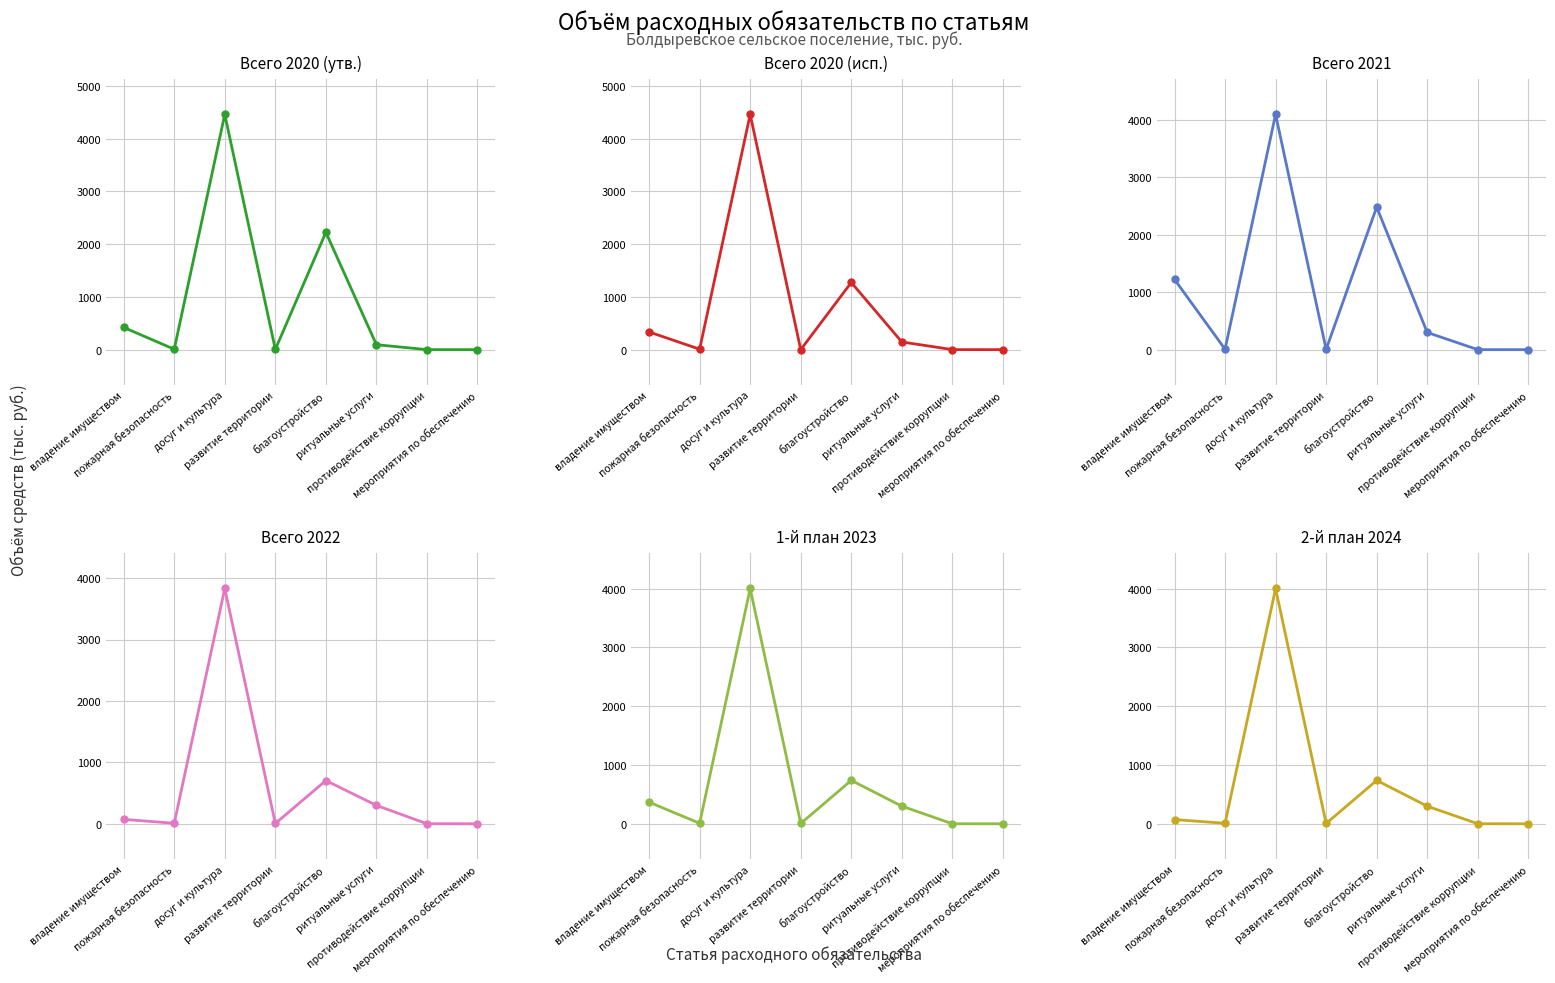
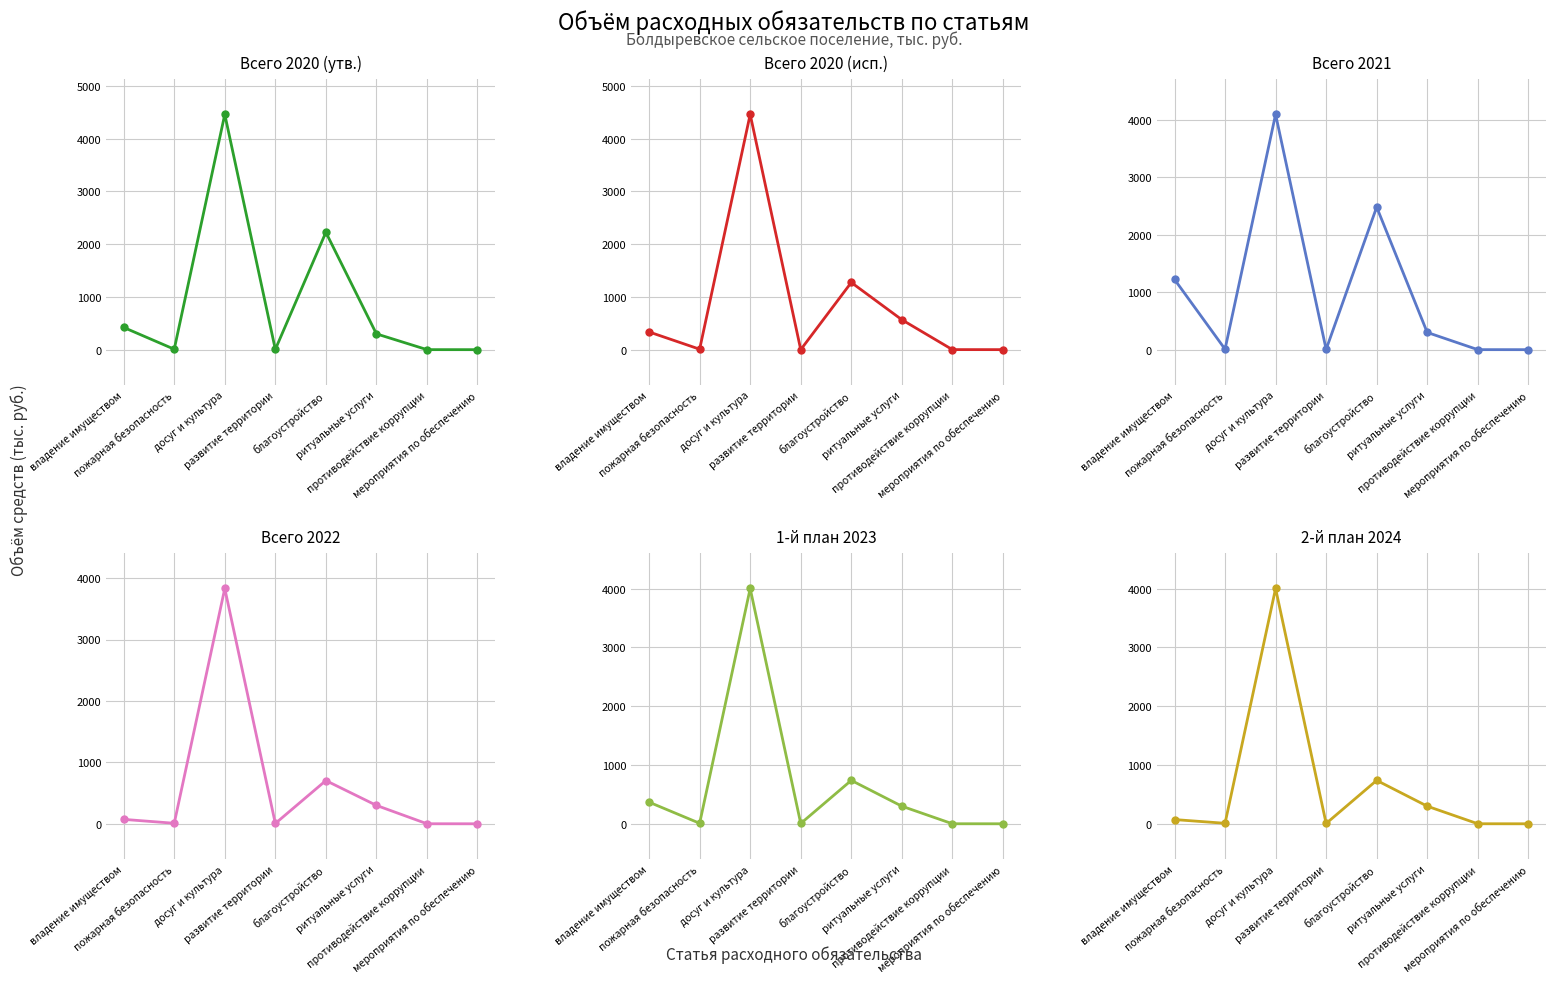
  {
    "Всего 2020 (утв.)": {
      "владение имуществом": 400,
      "пожарная безопасность": 0,
      "досуг и культура": 4500,
      "развитие территории": 0,
      "благоустройство": 2200,
-     "ритуальные услуги": 100,
+     "ритуальные услуги": 300,
      "противодействие коррупции": 0,
      "мероприятия по обеспечению": 0
    },
    "Всего 2020 (исп.)": {
      "владение имуществом": 300,
      "пожарная безопасность": 0,
      "досуг и культура": 4500,
      "развитие территории": 0,
      "благоустройство": 1300,
-     "ритуальные услуги": 100,
+     "ритуальные услуги": 600,
      "противодействие коррупции": 0,
      "мероприятия по обеспечению": 0
    },
    "Всего 2021": {
      "владение имуществом": 1200,
      "пожарная безопасность": 0,
      "досуг и культура": 4100,
      "развитие территории": 0,
      "благоустройство": 2500,
      "ритуальные услуги": 300,
      "противодействие коррупции": 0,
      "мероприятия по обеспечению": 0
    },
    "Всего 2022": {
      "владение имуществом": 100,
      "пожарная безопасность": 0,
      "досуг и культура": 3800,
      "развитие территории": 0,
      "благоустройство": 700,
      "ритуальные услуги": 300,
      "противодействие коррупции": 0,
      "мероприятия по обеспечению": 0
    },
    "1-й план 2023": {
      "владение имуществом": 400,
      "пожарная безопасность": 0,
      "досуг и культура": 4000,
      "развитие территории": 0,
      "благоустройство": 700,
      "ритуальные услуги": 300,
      "противодействие коррупции": 0,
      "мероприятия по обеспечению": 0
    },
    "2-й план 2024": {
      "владение имуществом": 100,
      "пожарная безопасность": 0,
      "досуг и культура": 4000,
      "развитие территории": 0,
      "благоустройство": 700,
      "ритуальные услуги": 300,
      "противодействие коррупции": 0,
      "мероприятия по обеспечению": 0
    }
  }
